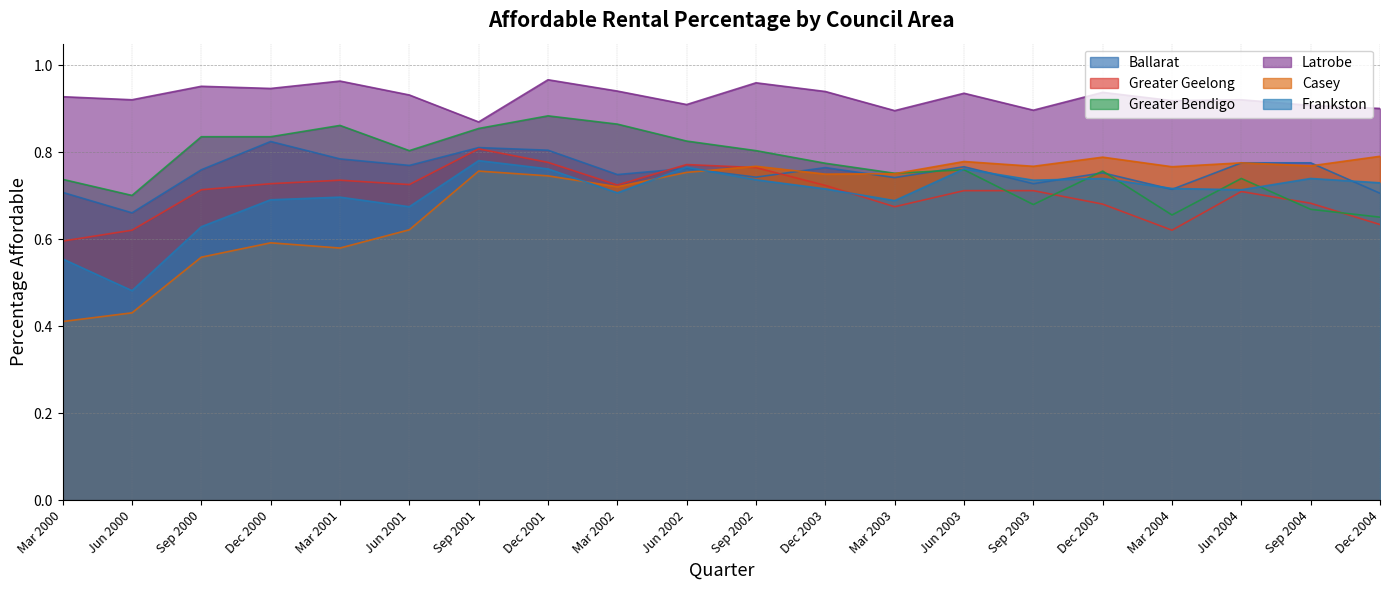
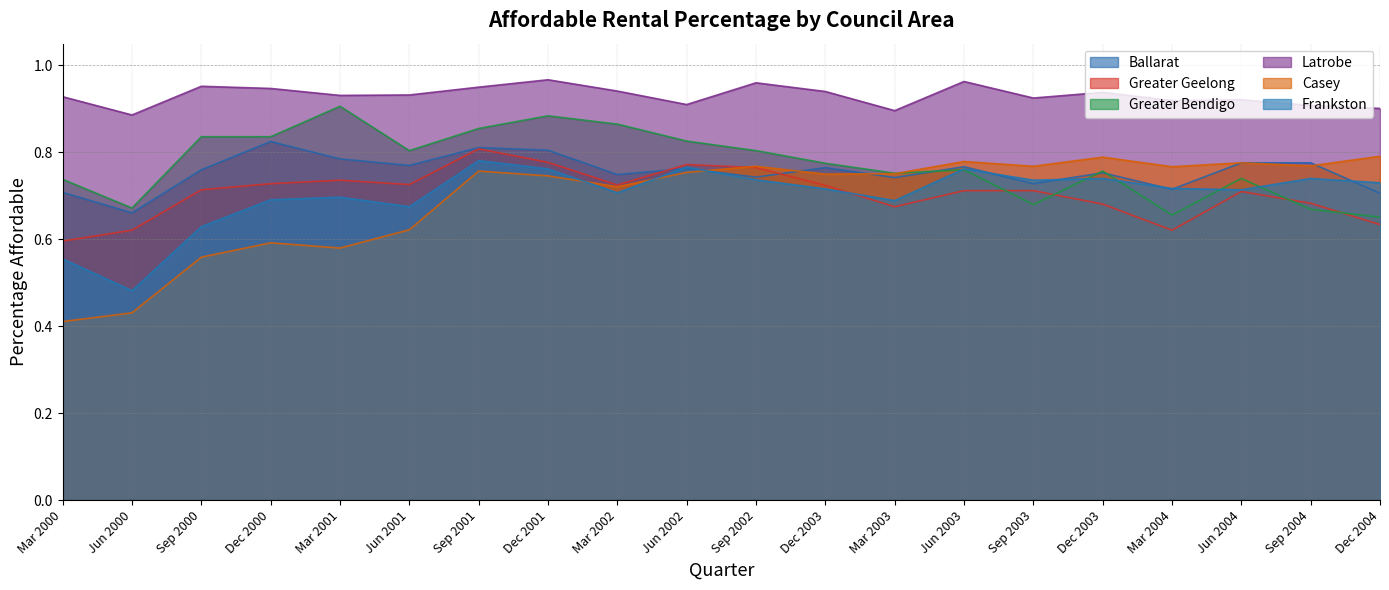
  {
    "Greater Bendigo": {
      "Mar 2000": 0.74,
-     "Jun 2000": 0.70,
+     "Jun 2000": 0.67,
      "Sep 2000": 0.84,
      "Dec 2000": 0.84,
-     "Mar 2001": 0.86,
+     "Mar 2001": 0.91,
      "Jun 2001": 0.80,
      "Sep 2001": 0.86,
      "Dec 2001": 0.88,
      "Mar 2002": 0.87,
      "Jun 2002": 0.83,
      "Sep 2002": 0.80,
      "Sep 2003": 0.68,
      "Mar 2004": 0.66,
      "Jun 2004": 0.74,
      "Sep 2004": 0.67,
      "Dec 2004": 0.65
    },
    "Latrobe": {
      "Mar 2000": 0.93,
-     "Jun 2000": 0.92,
+     "Jun 2000": 0.89,
      "Sep 2000": 0.95,
      "Dec 2000": 0.95,
-     "Mar 2001": 0.96,
+     "Mar 2001": 0.93,
      "Jun 2001": 0.93,
-     "Sep 2001": 0.87,
+     "Sep 2001": 0.95,
      "Dec 2001": 0.97,
      "Mar 2002": 0.94,
      "Jun 2002": 0.91,
      "Sep 2002": 0.96,
      "Mar 2003": 0.90,
-     "Jun 2003": 0.94,
-     "Sep 2003": 0.90,
+     "Jun 2003": 0.96,
+     "Sep 2003": 0.93,
      "Dec 2004": 0.90
    }
  }
